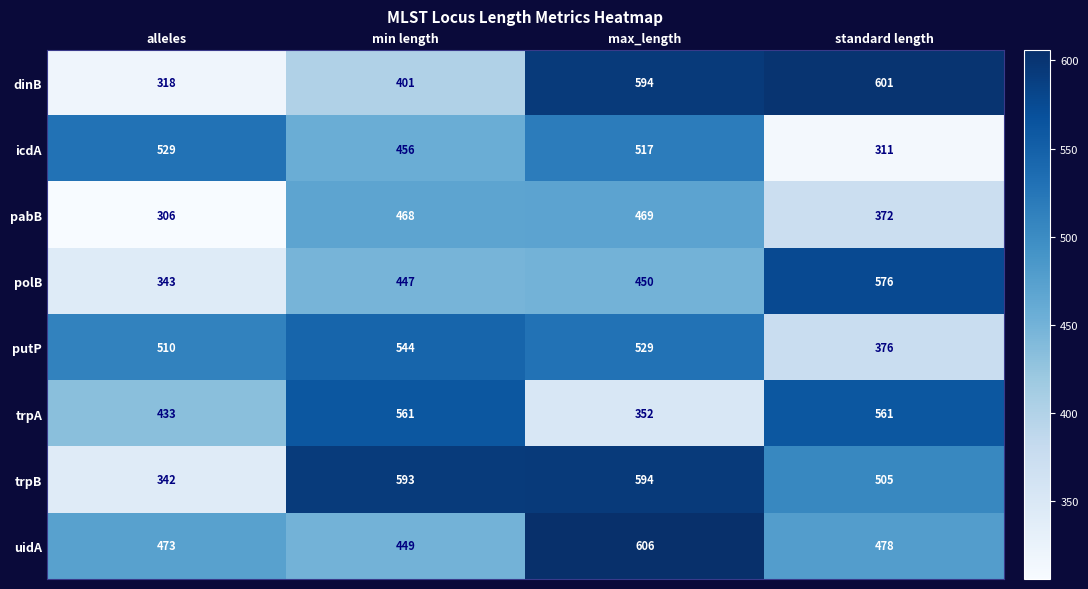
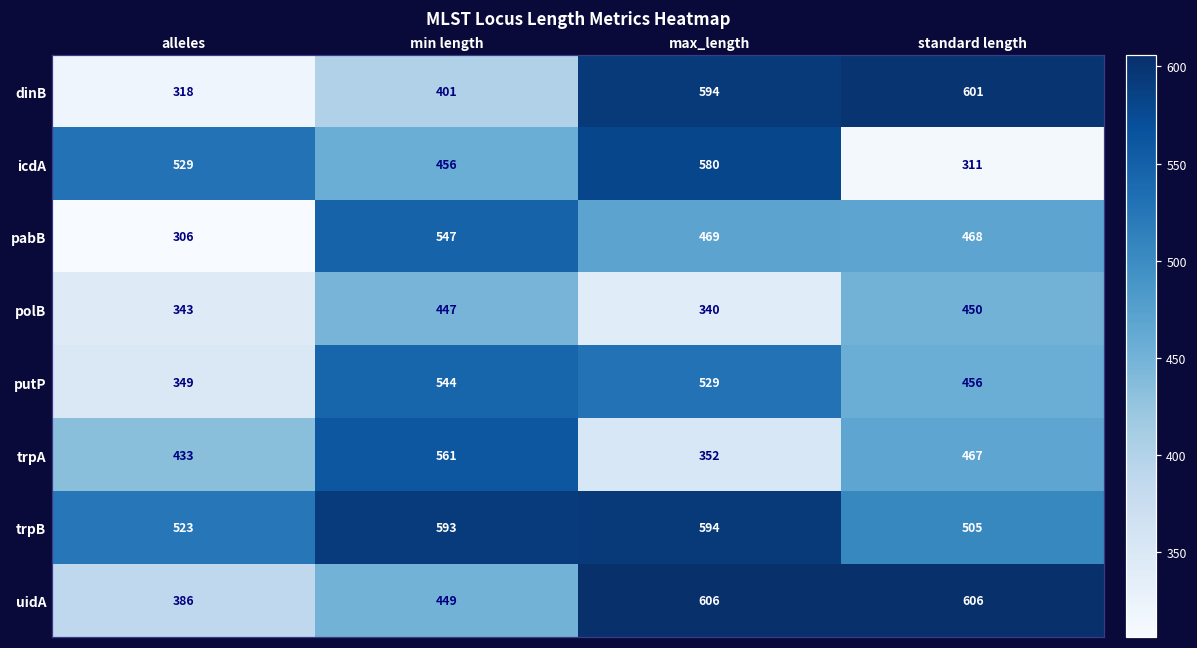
  {
    "dinB": {
      "alleles": 318,
      "min length": 401,
      "max_length": 594,
      "standard length": 601
    },
    "icdA": {
      "alleles": 529,
      "min length": 456,
-     "max_length": 517,
+     "max_length": 580,
      "standard length": 311
    },
    "pabB": {
      "alleles": 306,
-     "min length": 468,
+     "min length": 547,
      "max_length": 469,
-     "standard length": 372
+     "standard length": 468
    },
    "polB": {
      "alleles": 343,
      "min length": 447,
-     "max_length": 450,
-     "standard length": 576
+     "max_length": 340,
+     "standard length": 450
    },
    "putP": {
-     "alleles": 510,
+     "alleles": 349,
      "min length": 544,
      "max_length": 529,
-     "standard length": 376
+     "standard length": 456
    },
    "trpA": {
      "alleles": 433,
      "min length": 561,
      "max_length": 352,
-     "standard length": 561
+     "standard length": 467
    },
    "trpB": {
-     "alleles": 342,
+     "alleles": 523,
      "min length": 593,
      "max_length": 594,
      "standard length": 505
    },
    "uidA": {
-     "alleles": 473,
+     "alleles": 386,
      "min length": 449,
      "max_length": 606,
-     "standard length": 478
+     "standard length": 606
    }
  }
